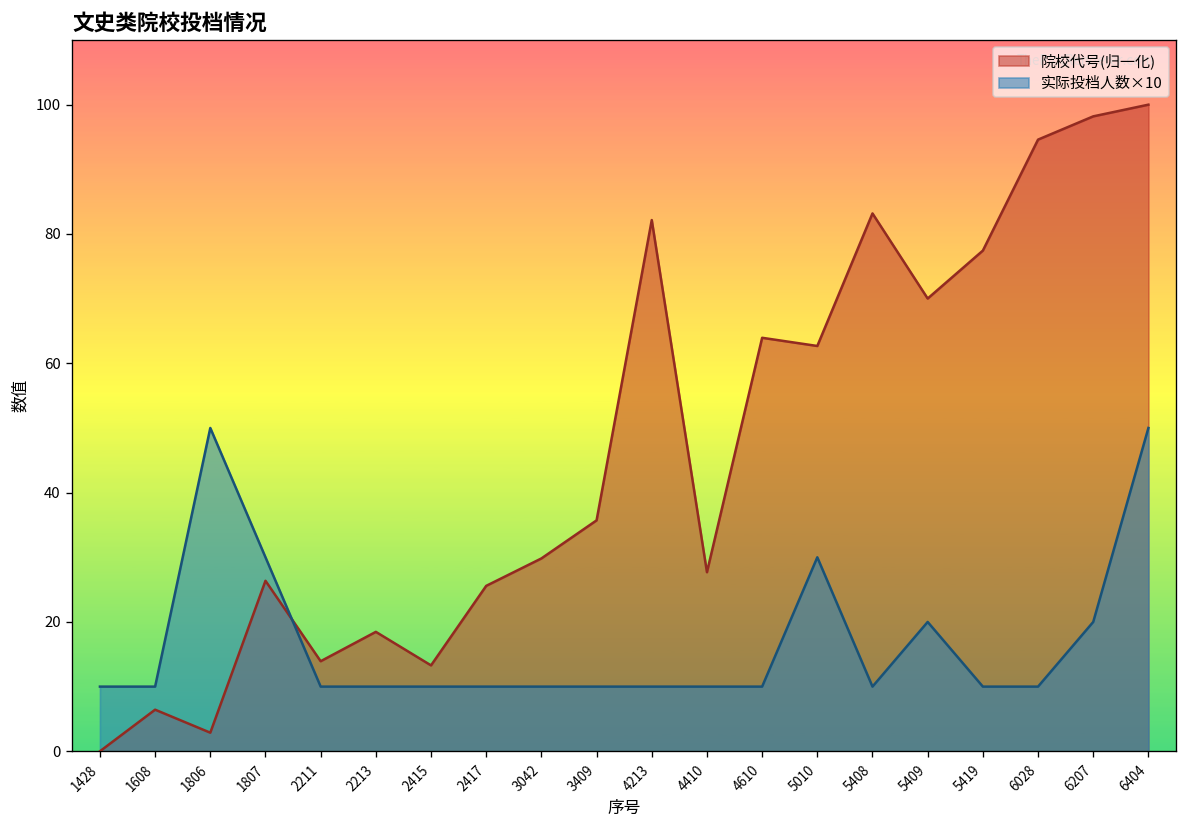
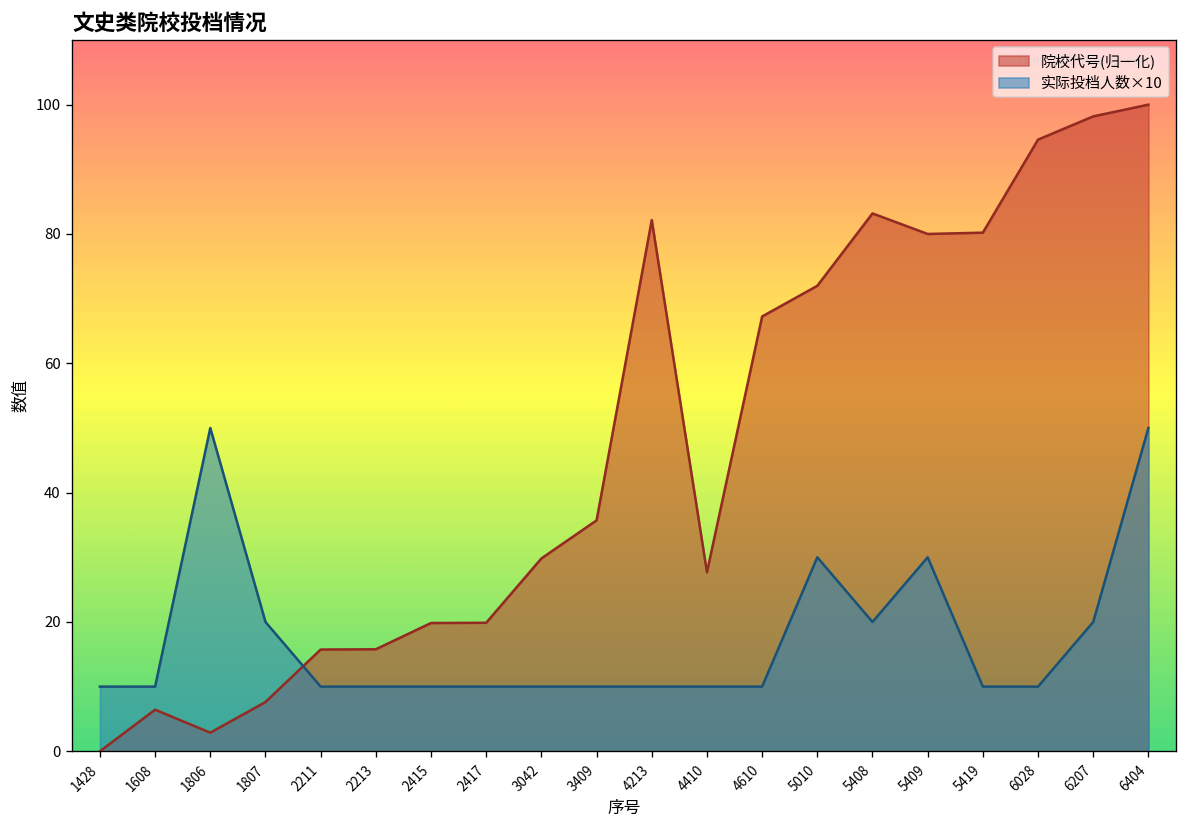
  {
    "院校代号(归一化)": {
      "1428": 0,
      "1608": 6,
      "1806": 3,
-     "1807": 26,
-     "2211": 14,
-     "2213": 18,
-     "2415": 13,
-     "2417": 26,
+     "1807": 8,
+     "2211": 16,
+     "2213": 16,
+     "2415": 20,
+     "2417": 20,
      "3042": 30,
      "3409": 36,
      "4213": 82,
      "4410": 28,
-     "4610": 64,
-     "5010": 63,
+     "4610": 67,
+     "5010": 72,
      "5408": 83,
-     "5409": 70,
-     "5419": 77,
+     "5409": 80,
+     "5419": 80,
      "6028": 95,
      "6207": 98,
      "6404": 100
    },
    "实际投档人数×10": {
      "1428": 10,
      "1608": 10,
      "1806": 50,
-     "1807": 30,
+     "1807": 20,
      "2211": 10,
      "2213": 10,
      "2415": 10,
      "2417": 10,
      "3042": 10,
      "3409": 10,
      "4213": 10,
      "4410": 10,
      "4610": 10,
      "5010": 30,
-     "5408": 10,
-     "5409": 20,
+     "5408": 20,
+     "5409": 30,
      "5419": 10,
      "6028": 10,
      "6207": 20,
      "6404": 50
    }
  }
